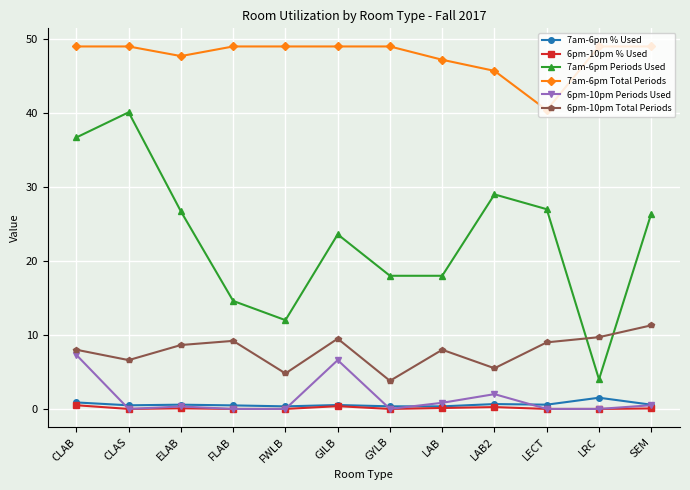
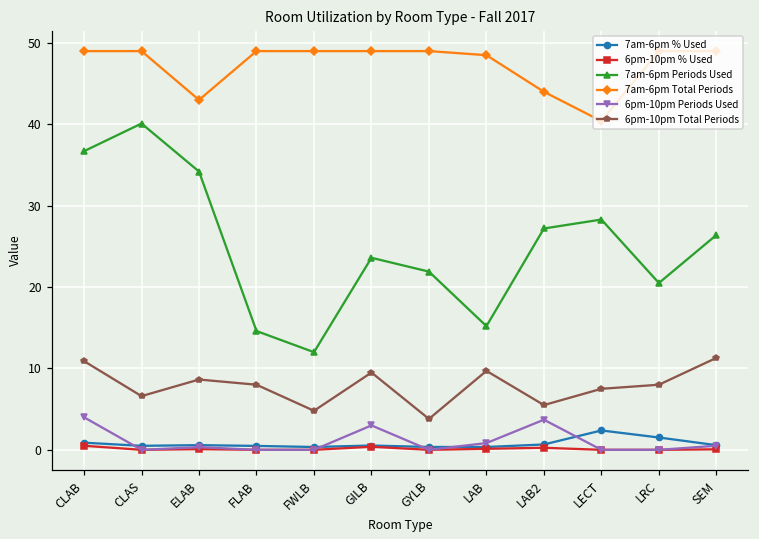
  {
    "7am-6pm % Used": {
      "CLAB": 1,
      "CLAS": 0,
      "FLAB": 0,
      "GYLB": 0,
      "LAB2": 1,
-     "LECT": 1,
+     "LECT": 2,
      "LRC": 2
    },
    "6pm-10pm % Used": {
      "CLAB": 1,
      "LAB2": 0,
      "SEM": 0
    },
    "7am-6pm Periods Used": {
      "CLAB": 37,
      "CLAS": 40,
-     "ELAB": 27,
+     "ELAB": 34,
      "FLAB": 15,
      "FWLB": 12,
      "GILB": 24,
-     "GYLB": 18,
-     "LAB": 18,
-     "LAB2": 29,
-     "LECT": 27,
-     "LRC": 4,
+     "GYLB": 22,
+     "LAB": 15,
+     "LAB2": 27,
+     "LECT": 28,
+     "LRC": 21,
      "SEM": 26
    },
    "7am-6pm Total Periods": {
      "CLAB": 49,
      "CLAS": 49,
-     "ELAB": 48,
+     "ELAB": 43,
      "FLAB": 49,
      "FWLB": 49,
      "GILB": 49,
      "GYLB": 49,
-     "LAB": 47,
-     "LAB2": 46
+     "LAB": 49,
+     "LAB2": 44
    },
    "6pm-10pm Periods Used": {
-     "CLAB": 7,
-     "GILB": 7,
+     "CLAB": 4,
+     "GILB": 3,
      "LAB": 1,
-     "LAB2": 2
+     "LAB2": 4
    },
    "6pm-10pm Total Periods": {
-     "CLAB": 8,
+     "CLAB": 11,
      "CLAS": 7,
      "ELAB": 9,
-     "FLAB": 9,
+     "FLAB": 8,
      "FWLB": 5,
      "GILB": 10,
      "GYLB": 4,
-     "LAB": 8,
+     "LAB": 10,
      "LAB2": 6,
-     "LECT": 9,
-     "LRC": 10,
+     "LECT": 8,
+     "LRC": 8,
      "SEM": 11
    }
  }
